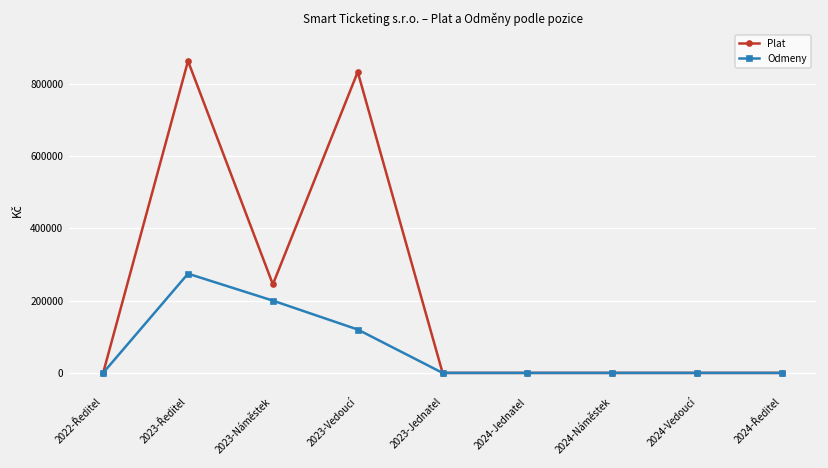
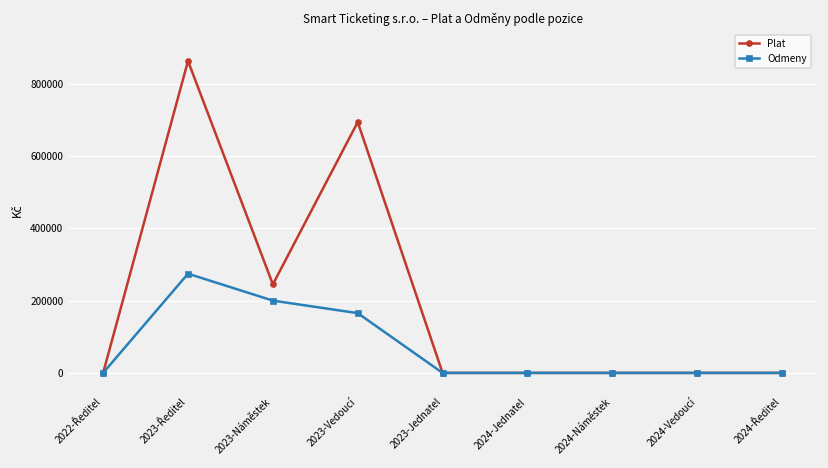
  {
    "Plat": {
      "2023-Ředitel": 860000,
      "2023-Náměstek": 250000,
-     "2023-Vedoucí": 830000
+     "2023-Vedoucí": 690000
    },
    "Odmeny": {
      "2023-Ředitel": 270000,
      "2023-Náměstek": 200000,
-     "2023-Vedoucí": 120000
+     "2023-Vedoucí": 170000
    }
  }
